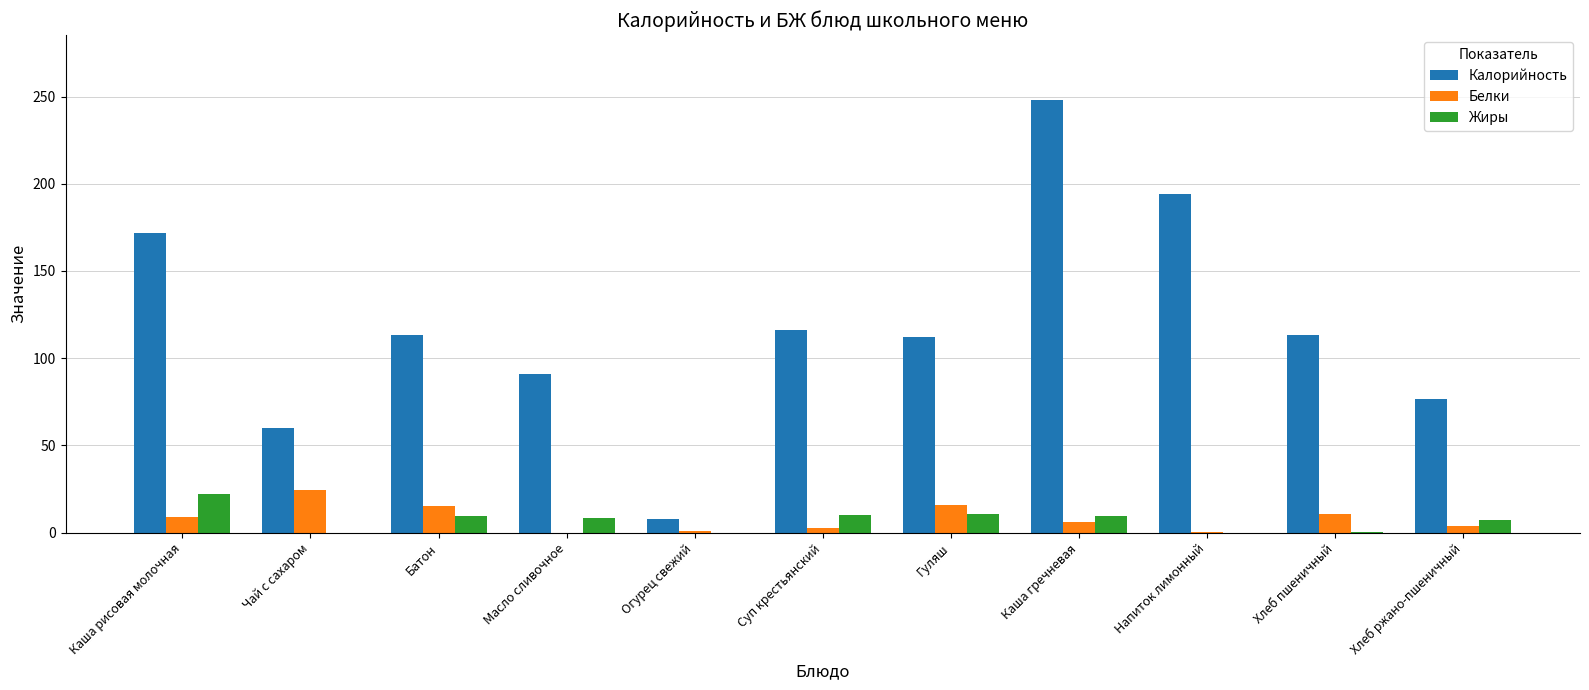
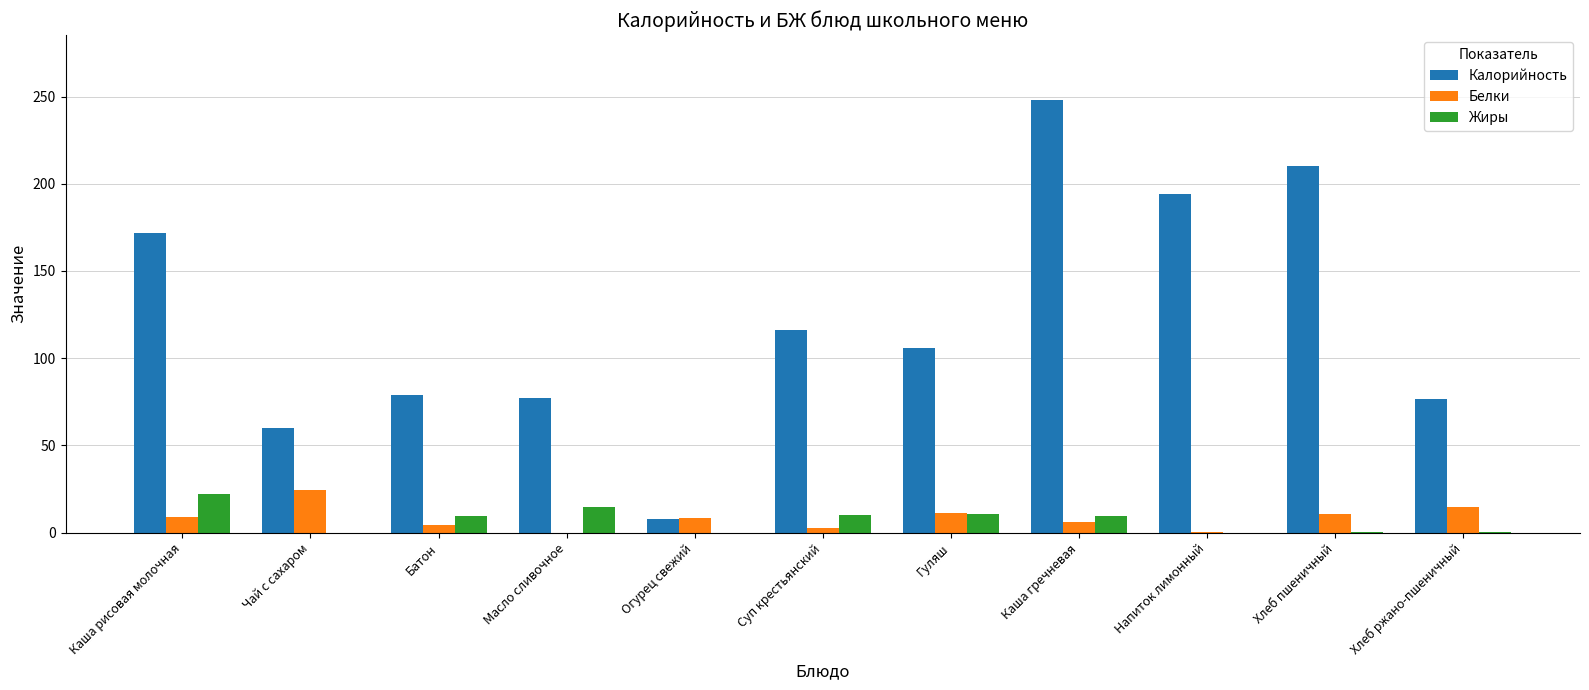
  {
    "Калорийность": {
      "Каша рисовая молочная": 172,
      "Чай с сахаром": 60,
-     "Батон": 113,
-     "Масло сливочное": 91,
+     "Батон": 79,
+     "Масло сливочное": 77,
      "Огурец свежий": 8,
      "Суп крестьянский": 116,
-     "Гуляш": 112,
+     "Гуляш": 106,
      "Каша гречневая": 248,
      "Напиток лимонный": 194,
-     "Хлеб пшеничный": 113,
+     "Хлеб пшеничный": 210,
      "Хлеб ржано-пшеничный": 76
    },
    "Белки": {
      "Каша рисовая молочная": 9,
      "Чай с сахаром": 25,
-     "Батон": 16,
-     "Огурец свежий": 1,
+     "Батон": 4,
+     "Огурец свежий": 9,
      "Суп крестьянский": 3,
-     "Гуляш": 16,
+     "Гуляш": 11,
      "Каша гречневая": 6,
      "Хлеб пшеничный": 11,
-     "Хлеб ржано-пшеничный": 4
+     "Хлеб ржано-пшеничный": 15
    },
    "Жиры": {
      "Каша рисовая молочная": 22,
      "Чай с сахаром": 0,
      "Батон": 10,
-     "Масло сливочное": 8,
+     "Масло сливочное": 15,
      "Суп крестьянский": 10,
      "Гуляш": 11,
      "Каша гречневая": 10,
      "Напиток лимонный": 0,
-     "Хлеб ржано-пшеничный": 7
+     "Хлеб ржано-пшеничный": 0
    }
  }
